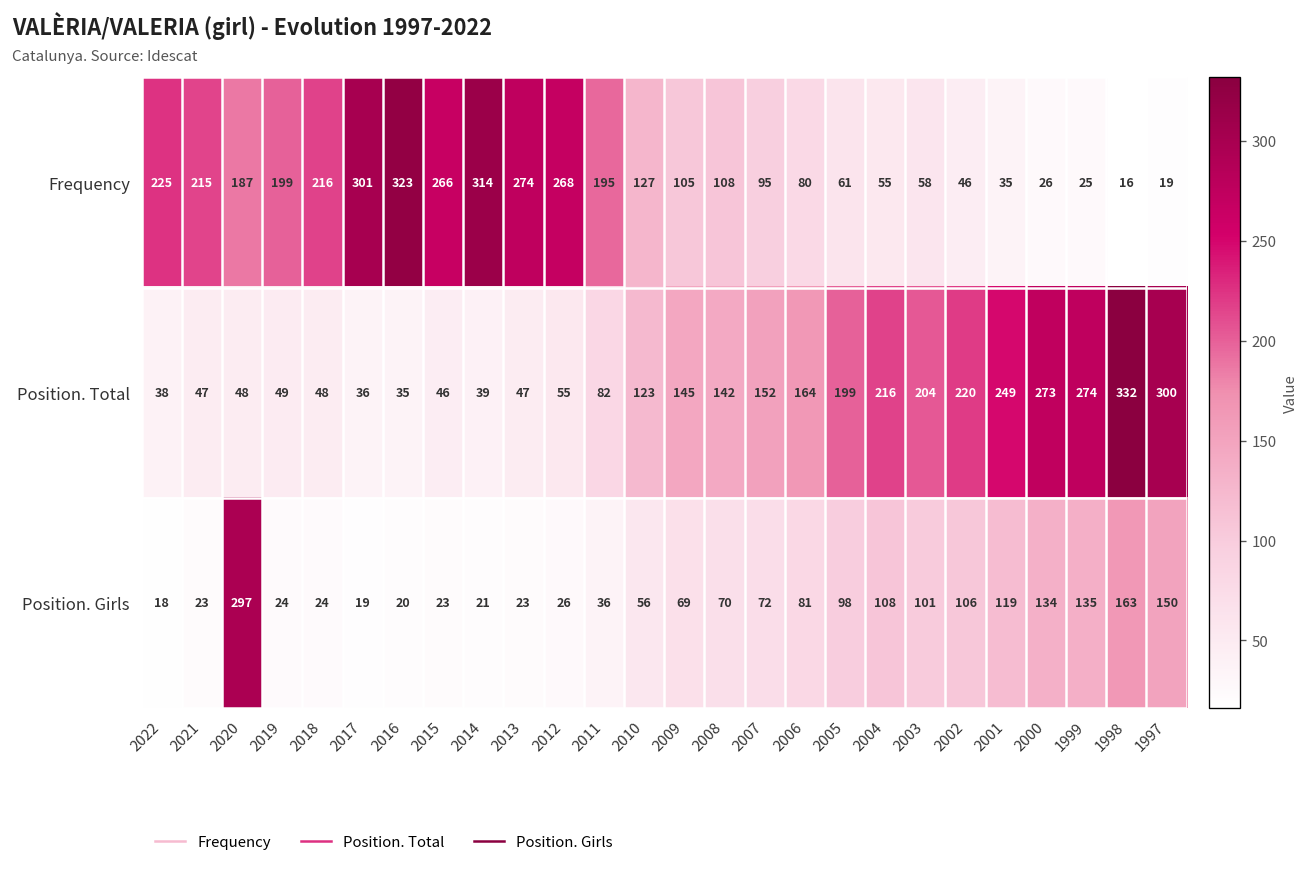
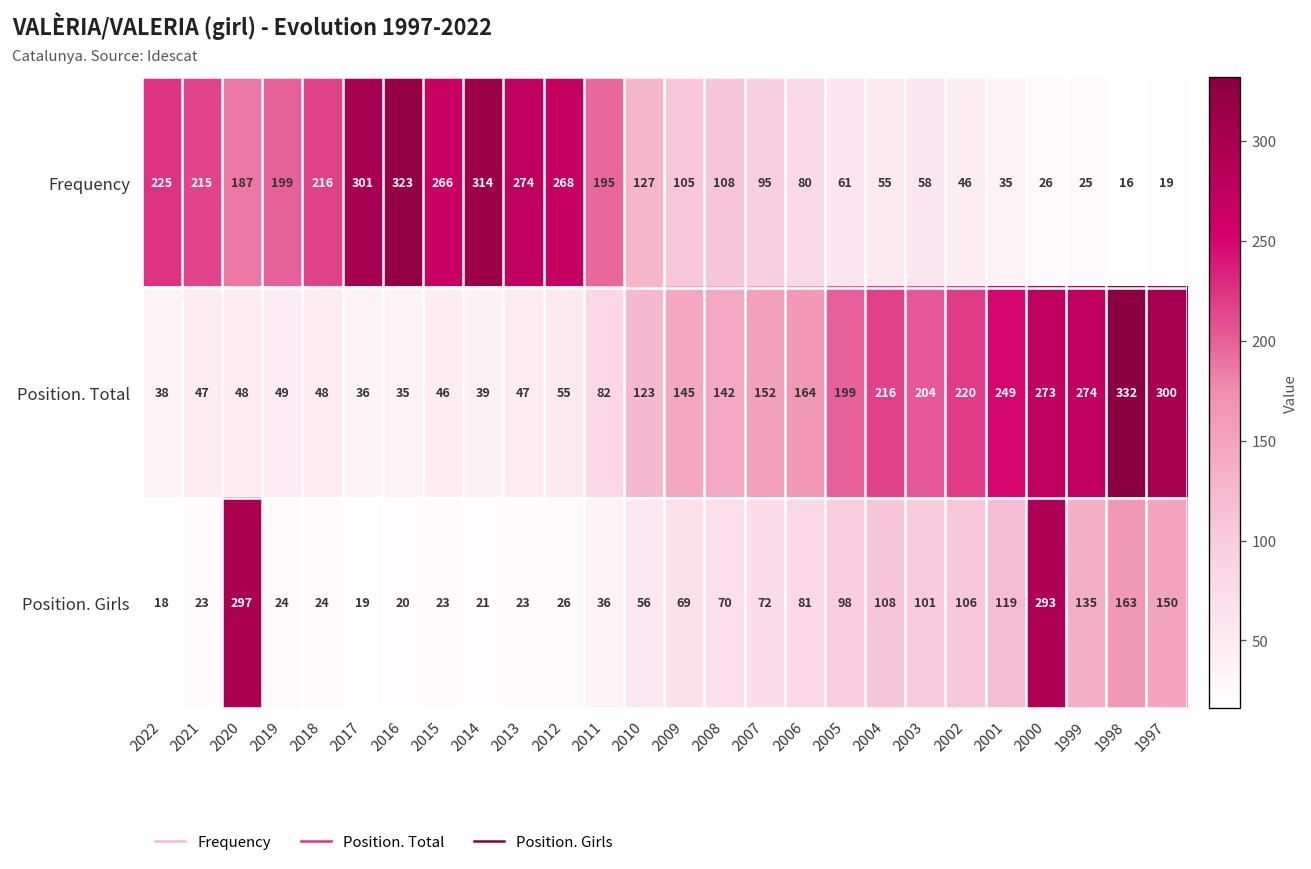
  {
    "Frequency": {
      "2022": 225,
      "2021": 215,
      "2020": 187,
      "2019": 199,
      "2018": 216,
      "2017": 301,
      "2016": 323,
      "2015": 266,
      "2014": 314,
      "2013": 274,
      "2012": 268,
      "2011": 195,
      "2010": 127,
      "2009": 105,
      "2008": 108,
      "2007": 95,
      "2006": 80,
      "2005": 61,
      "2004": 55,
      "2003": 58,
      "2002": 46,
      "2001": 35,
      "2000": 26,
      "1999": 25,
      "1998": 16,
      "1997": 19
    },
    "Position. Total": {
      "2022": 38,
      "2021": 47,
      "2020": 48,
      "2019": 49,
      "2018": 48,
      "2017": 36,
      "2016": 35,
      "2015": 46,
      "2014": 39,
      "2013": 47,
      "2012": 55,
      "2011": 82,
      "2010": 123,
      "2009": 145,
      "2008": 142,
      "2007": 152,
      "2006": 164,
      "2005": 199,
      "2004": 216,
      "2003": 204,
      "2002": 220,
      "2001": 249,
      "2000": 273,
      "1999": 274,
      "1998": 332,
      "1997": 300
    },
    "Position. Girls": {
      "2022": 18,
      "2021": 23,
      "2020": 297,
      "2019": 24,
      "2018": 24,
      "2017": 19,
      "2016": 20,
      "2015": 23,
      "2014": 21,
      "2013": 23,
      "2012": 26,
      "2011": 36,
      "2010": 56,
      "2009": 69,
      "2008": 70,
      "2007": 72,
      "2006": 81,
      "2005": 98,
      "2004": 108,
      "2003": 101,
      "2002": 106,
      "2001": 119,
-     "2000": 134,
+     "2000": 293,
      "1999": 135,
      "1998": 163,
      "1997": 150
    }
  }
